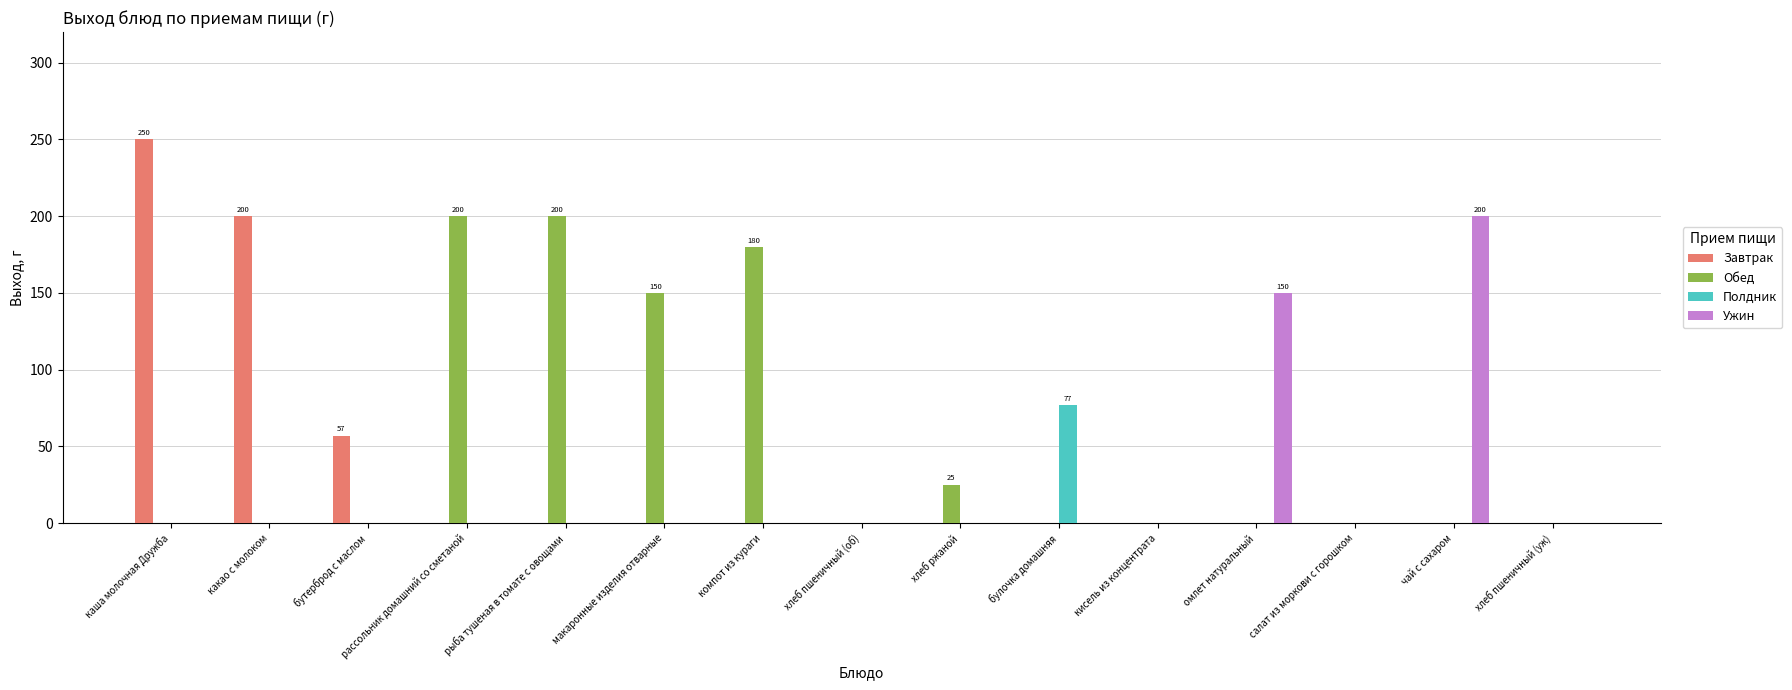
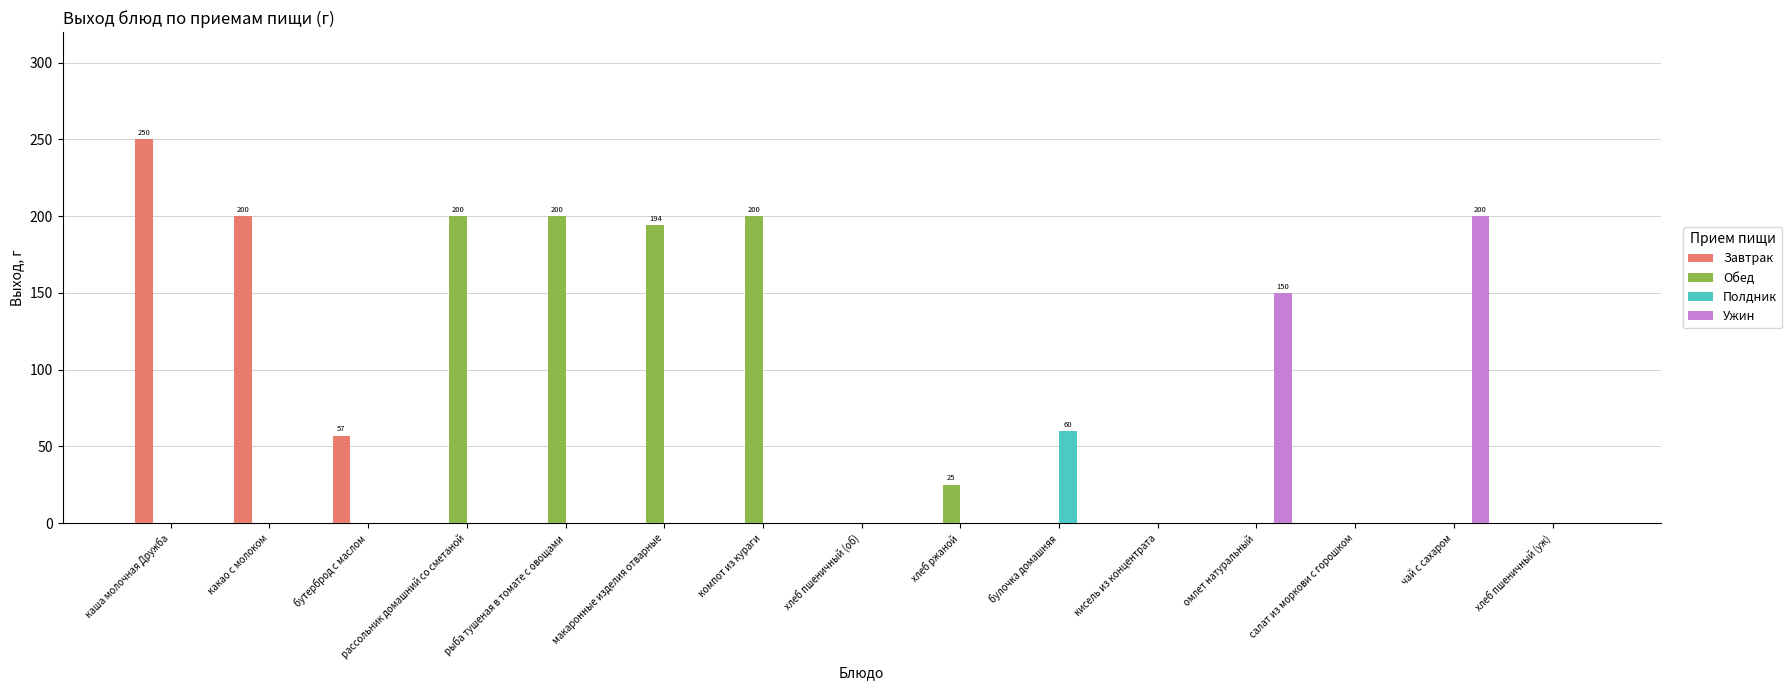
  {
    "Завтрак": {
      "каша молочная Дружба": 250,
      "какао с молоком": 200,
      "бутерброд с маслом": 57
    },
    "Обед": {
      "рассольник домашний со сметаной": 200,
      "рыба тушеная в томате с овощами": 200,
-     "макаронные изделия отварные": 150,
-     "компот из кураги": 180,
+     "макаронные изделия отварные": 194,
+     "компот из кураги": 200,
      "хлеб ржаной": 25
    },
    "Полдник": {
-     "булочка домашняя": 77
+     "булочка домашняя": 60
    },
    "Ужин": {
      "омлет натуральный": 150,
      "чай с сахаром": 200
    }
  }
